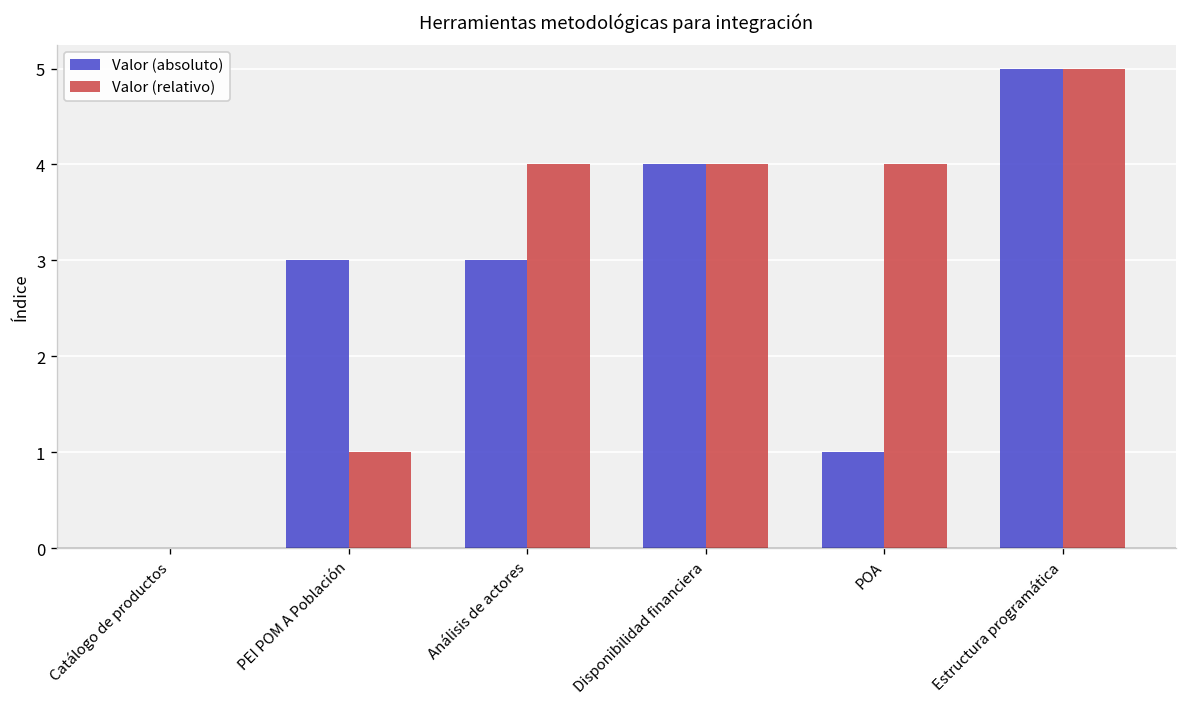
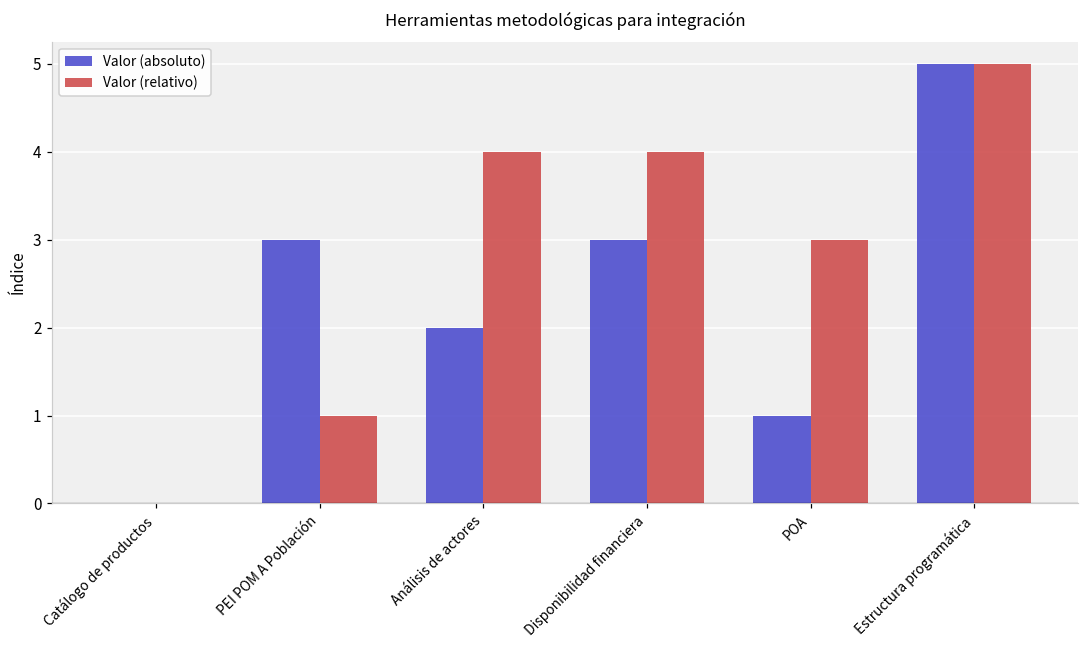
  {
    "Valor (absoluto)": {
      "Catálogo de productos": 0,
      "PEI POM A Población": 3,
-     "Análisis de actores": 3,
-     "Disponibilidad financiera": 4,
+     "Análisis de actores": 2,
+     "Disponibilidad financiera": 3,
      "POA": 1,
      "Estructura programática": 5
    },
    "Valor (relativo)": {
      "Catálogo de productos": 0,
      "PEI POM A Población": 1,
      "Análisis de actores": 4,
      "Disponibilidad financiera": 4,
-     "POA": 4,
+     "POA": 3,
      "Estructura programática": 5
    }
  }
